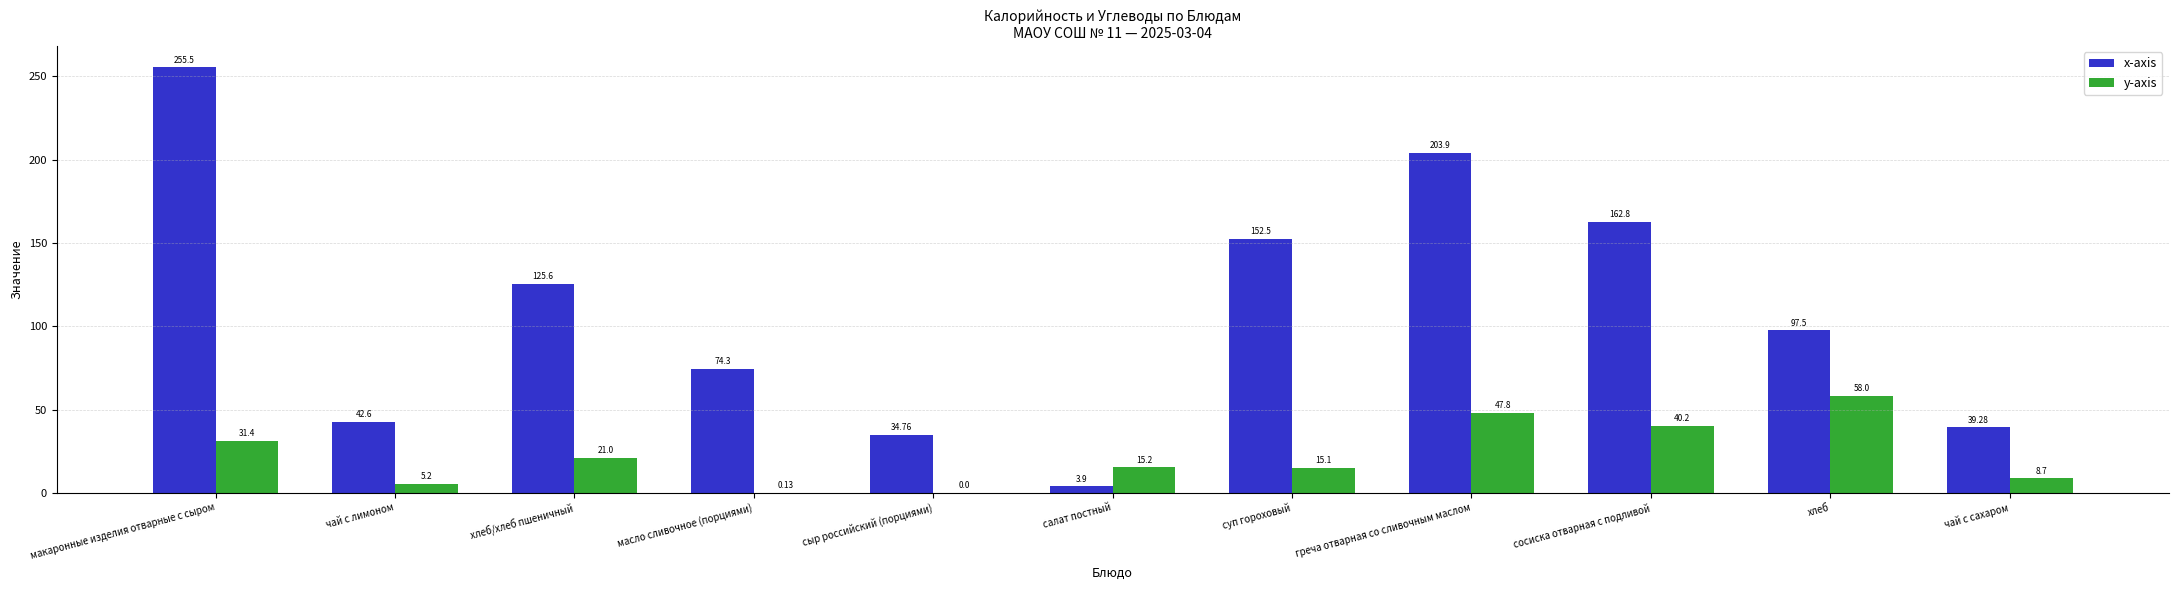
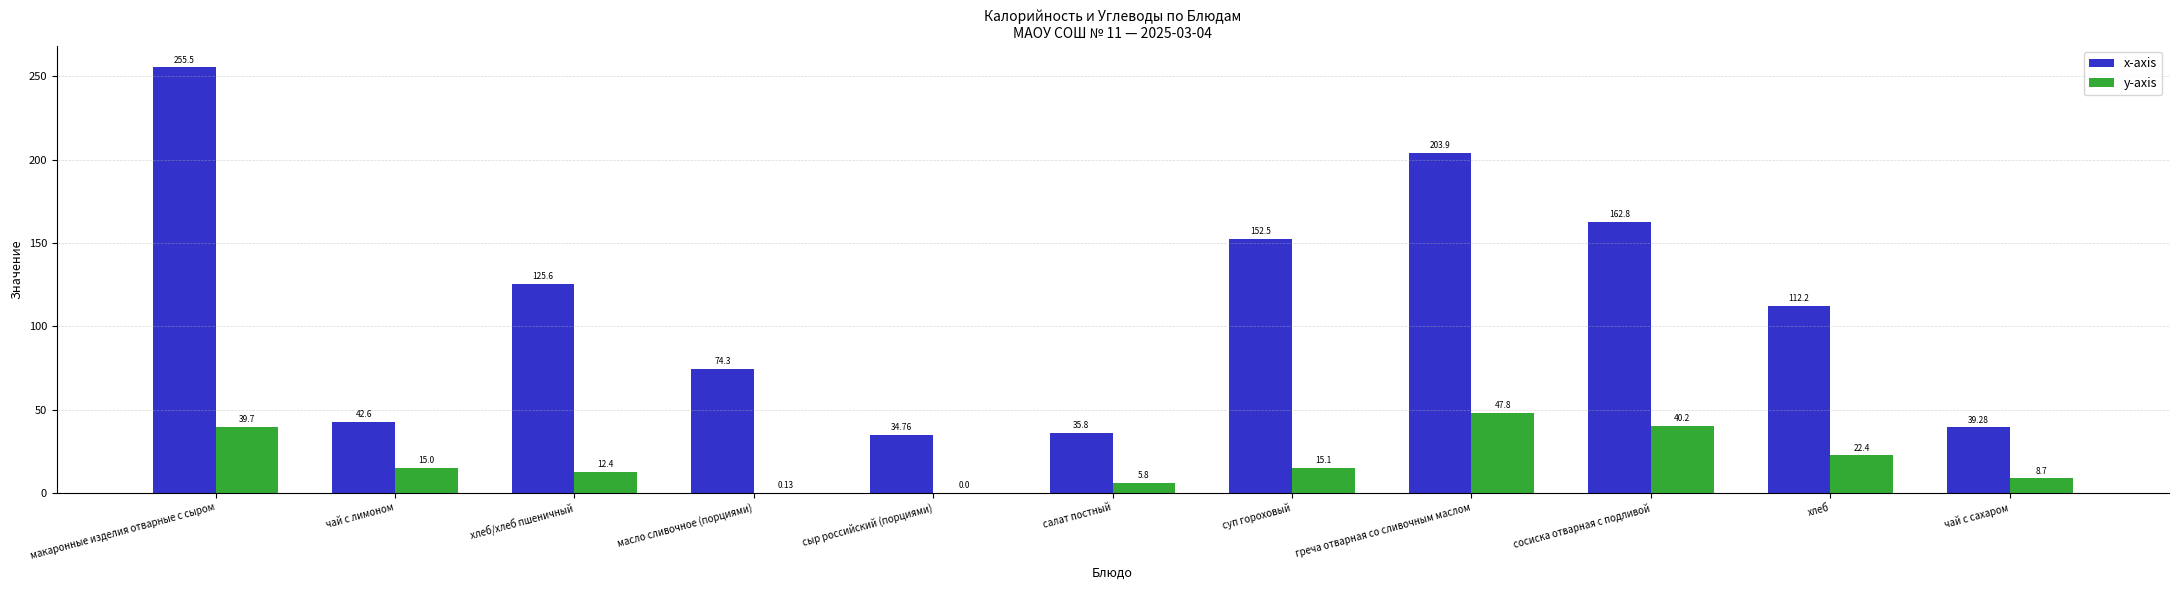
  {
    "x-axis": {
      "макаронные изделия отварные с сыром": 255.5,
      "чай с лимоном": 42.6,
      "хлеб/хлеб пшеничный": 125.6,
      "масло сливочное (порциями)": 74.3,
      "сыр российский (порциями)": 34.76,
-     "салат постный": 3.9,
+     "салат постный": 35.8,
      "суп гороховый": 152.5,
      "греча отварная со сливочным маслом": 203.9,
      "сосиска отварная с подливой": 162.8,
-     "хлеб": 97.5,
+     "хлеб": 112.2,
      "чай с сахаром": 39.28
    },
    "y-axis": {
-     "макаронные изделия отварные с сыром": 31.4,
-     "чай с лимоном": 5.2,
-     "хлеб/хлеб пшеничный": 21.0,
+     "макаронные изделия отварные с сыром": 39.7,
+     "чай с лимоном": 15.0,
+     "хлеб/хлеб пшеничный": 12.4,
      "масло сливочное (порциями)": 0.13,
      "сыр российский (порциями)": 0.0,
-     "салат постный": 15.2,
+     "салат постный": 5.8,
      "суп гороховый": 15.1,
      "греча отварная со сливочным маслом": 47.8,
      "сосиска отварная с подливой": 40.2,
-     "хлеб": 58.0,
+     "хлеб": 22.4,
      "чай с сахаром": 8.7
    }
  }
